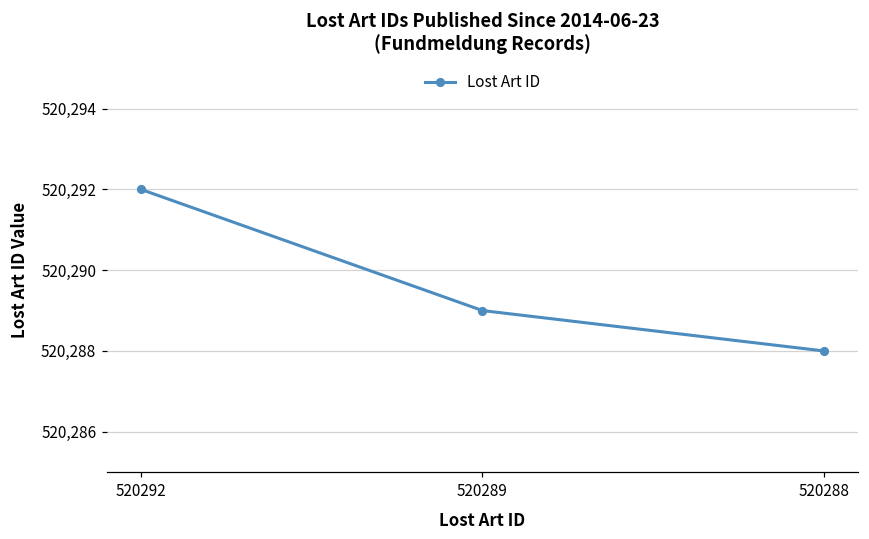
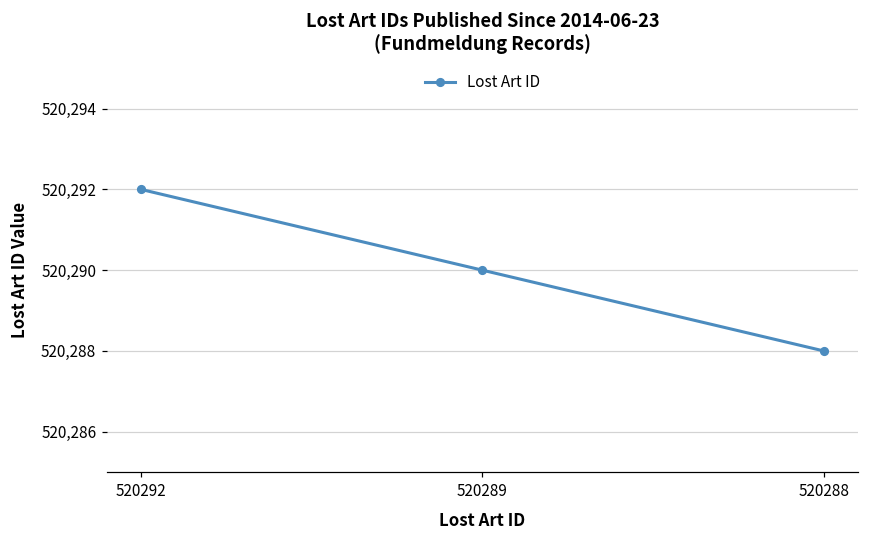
  {
    "520292": "520,292",
-   "520289": "520,289",
+   "520289": "520,290",
    "520288": "520,288"
  }
